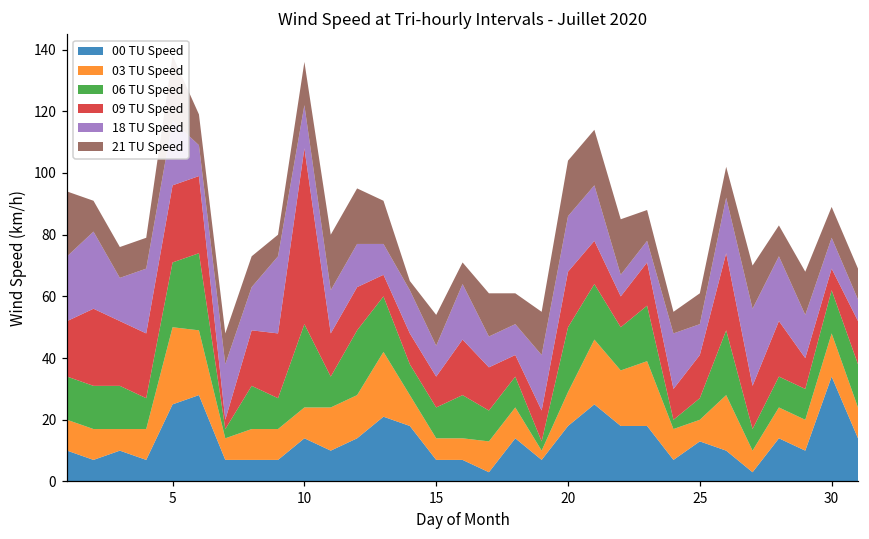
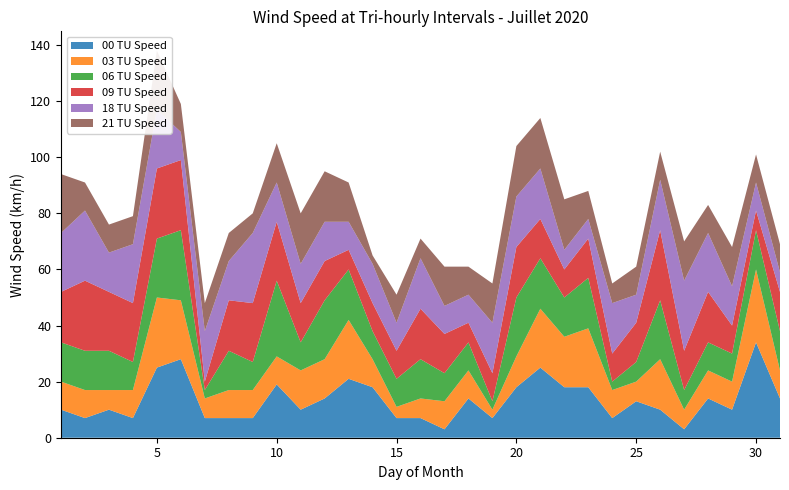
  {
    "00 TU Speed": {
      "5": 25,
-     "10": 14,
+     "10": 19,
      "15": 7,
      "20": 18,
      "25": 13,
      "30": 34
    },
    "03 TU Speed": {
      "5": 25,
      "10": 10,
-     "15": 7,
+     "15": 4,
      "20": 11,
      "25": 7,
-     "30": 14
+     "30": 26
    },
    "06 TU Speed": {
      "5": 21,
      "10": 27,
      "15": 10,
      "20": 21,
      "25": 7,
      "30": 14
    },
    "09 TU Speed": {
      "5": 25,
-     "10": 57,
+     "10": 21,
      "15": 10,
      "20": 18,
      "25": 14,
      "30": 7
    },
    "18 TU Speed": {
      "10": 14,
      "15": 10,
      "20": 18,
      "25": 10,
      "30": 10
    },
    "21 TU Speed": {
      "10": 14,
      "15": 10,
      "20": 18,
      "25": 10,
      "30": 10
    }
  }
